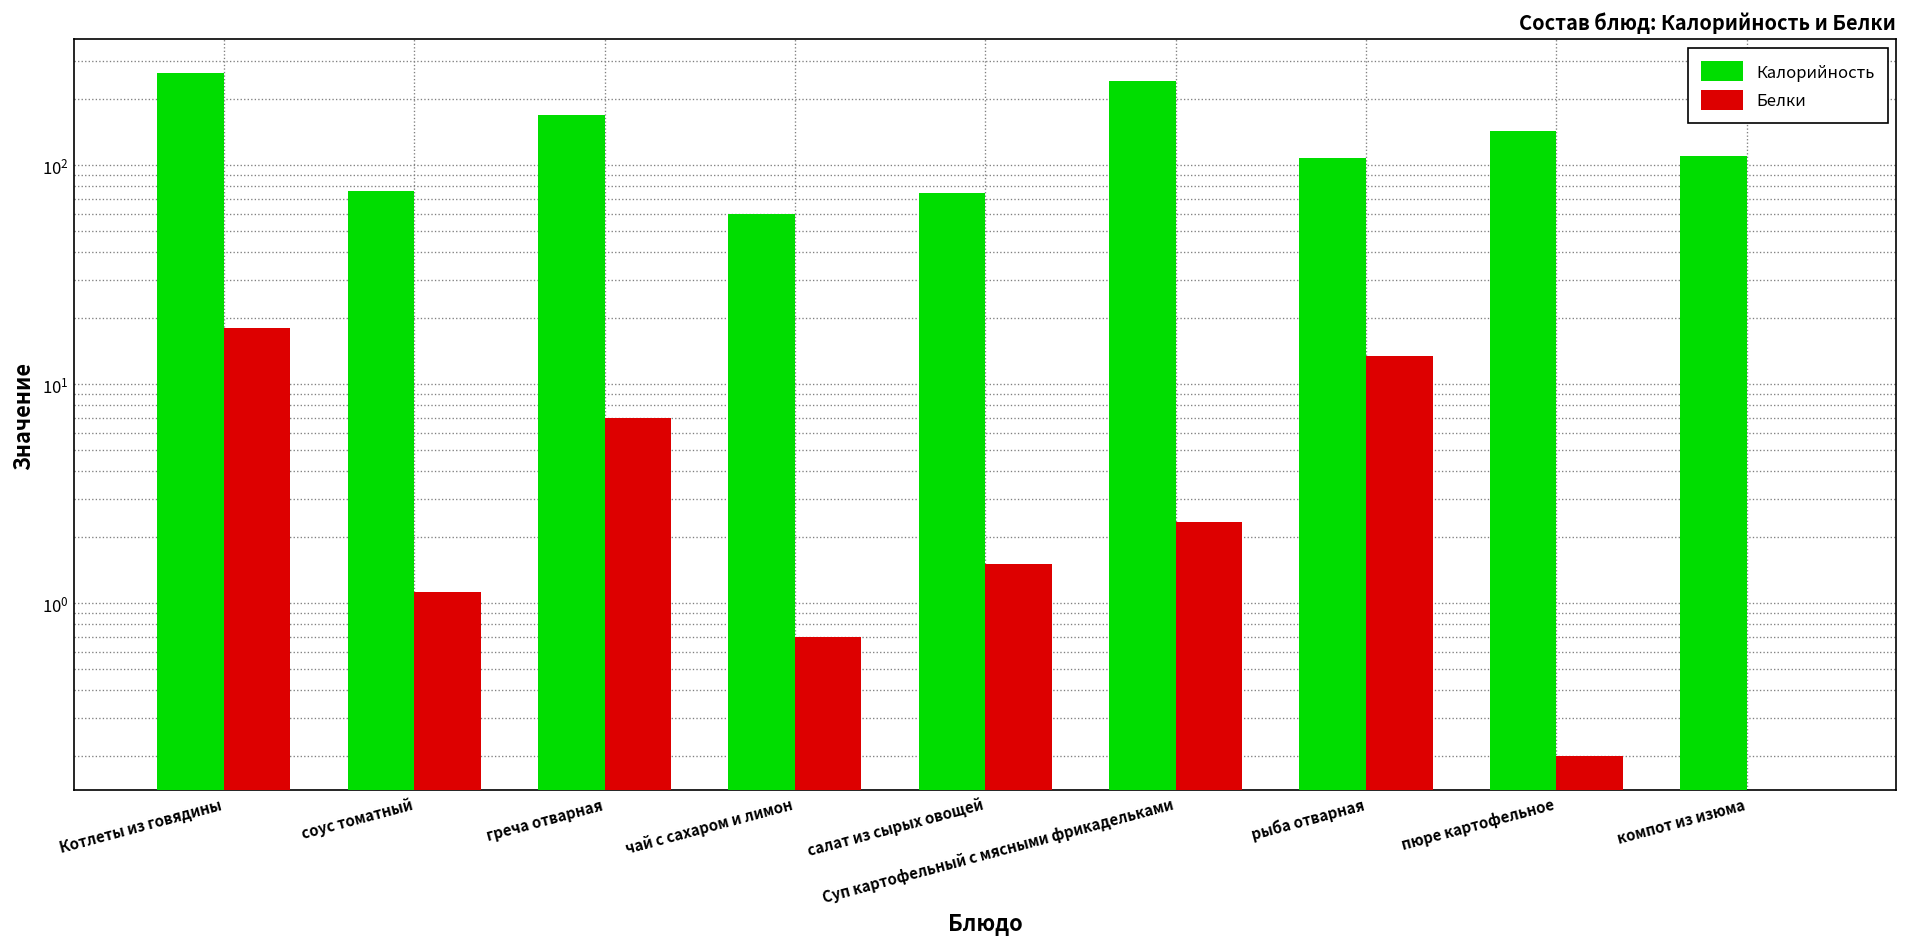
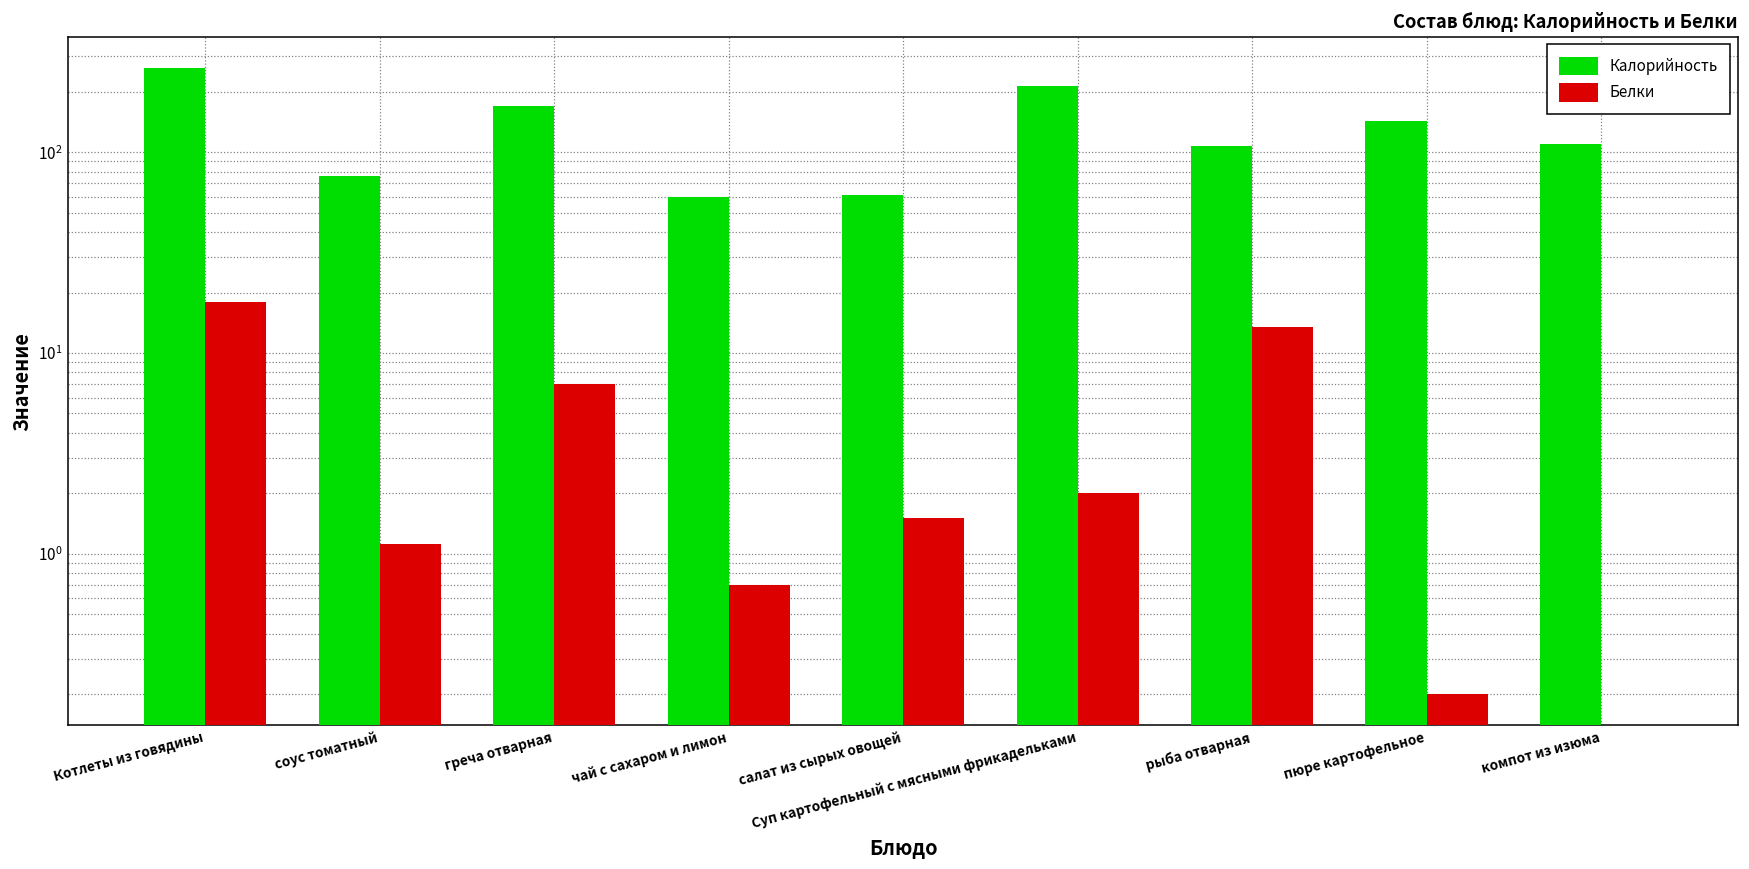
  {
    "Калорийность": {
      "Котлеты из говядины": 260,
      "соус томатный": 76,
      "греча отварная": 170,
      "чай с сахаром и лимон": 60,
-     "салат из сырых овощей": 75,
-     "Суп картофельный с мясными фрикадельками": 240,
+     "салат из сырых овощей": 61,
+     "Суп картофельный с мясными фрикадельками": 210,
      "рыба отварная": 110,
      "пюре картофельное": 140,
      "компот из изюма": 110
    },
    "Белки": {
      "Котлеты из говядины": 18,
      "соус томатный": 1.1,
      "греча отварная": 7.0,
      "чай с сахаром и лимон": 0.7,
      "салат из сырых овощей": 1.5,
-     "Суп картофельный с мясными фрикадельками": 2.4,
+     "Суп картофельный с мясными фрикадельками": 2.0,
      "рыба отварная": 13,
      "пюре картофельное": 0.2
    }
  }
